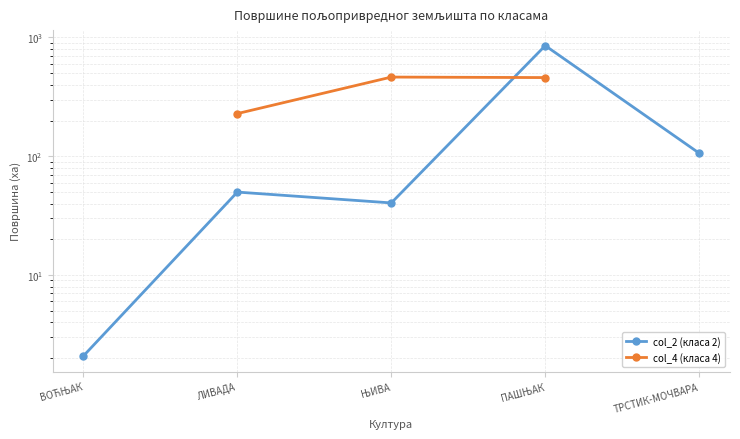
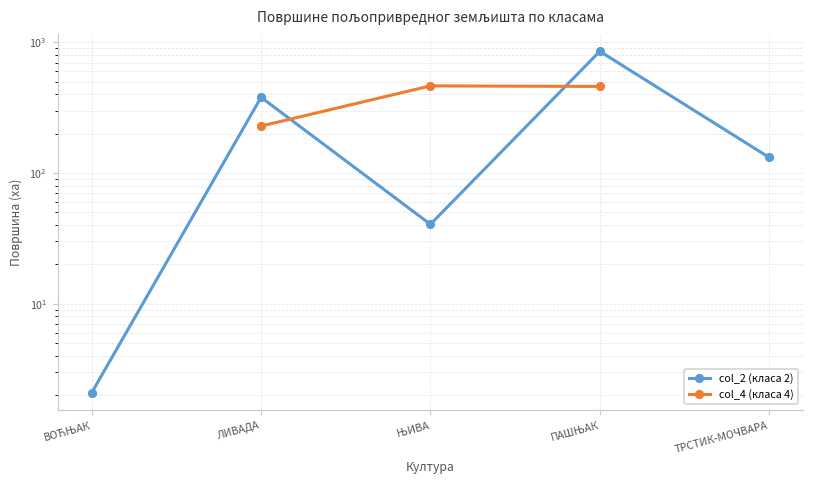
  {
    "col_2 (класа 2)": {
      "ВОЋЊАК": 2,
-     "ЛИВАДА": 50,
+     "ЛИВАДА": 380,
      "ЊИВА": 40,
      "ПАШЊАК": 900,
-     "ТРСТИК-МОЧВАРА": 110
+     "ТРСТИК-МОЧВАРА": 130
    },
    "col_4 (класа 4)": {
      "ЛИВАДА": 230,
      "ЊИВА": 460,
      "ПАШЊАК": 460
    }
  }
